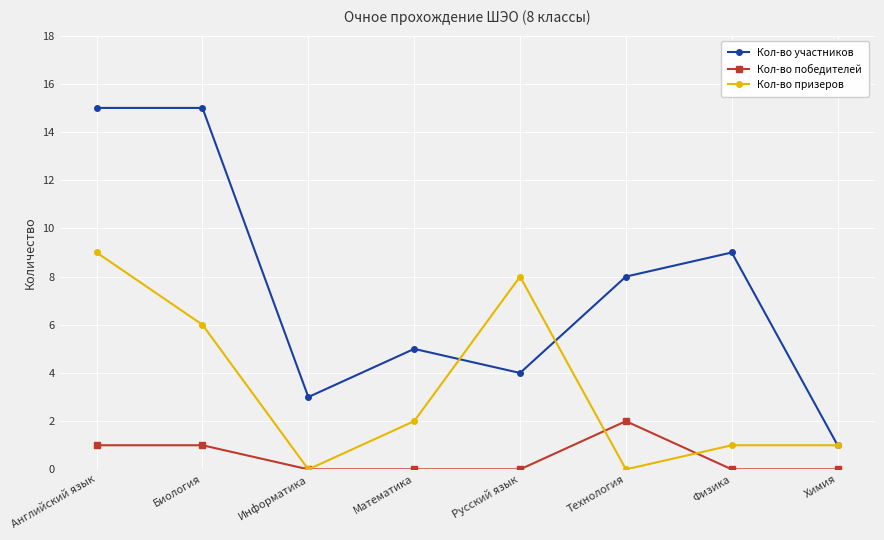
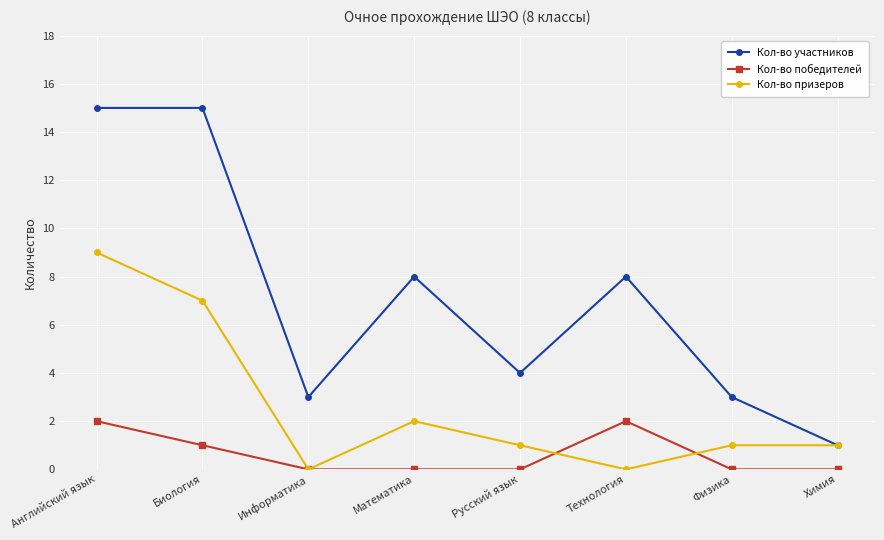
  {
    "Кол-во участников": {
      "Английский язык": 15,
      "Биология": 15,
      "Информатика": 3,
-     "Математика": 5,
+     "Математика": 8,
      "Русский язык": 4,
      "Технология": 8,
-     "Физика": 9
+     "Физика": 3
    },
    "Кол-во победителей": {
-     "Английский язык": 1,
+     "Английский язык": 2,
      "Биология": 1,
      "Математика": 0,
      "Русский язык": 0,
      "Технология": 2,
      "Физика": 0,
      "Химия": 0
    },
    "Кол-во призеров": {
      "Английский язык": 9,
-     "Биология": 6,
+     "Биология": 7,
      "Математика": 2,
-     "Русский язык": 8,
+     "Русский язык": 1,
      "Технология": 0,
      "Физика": 1
    }
  }
